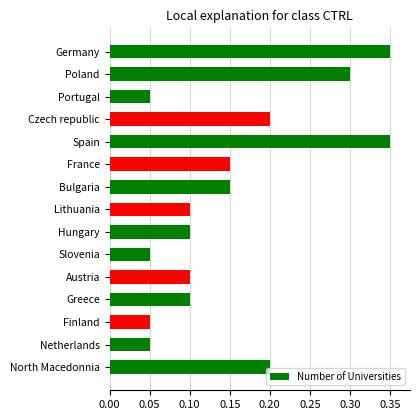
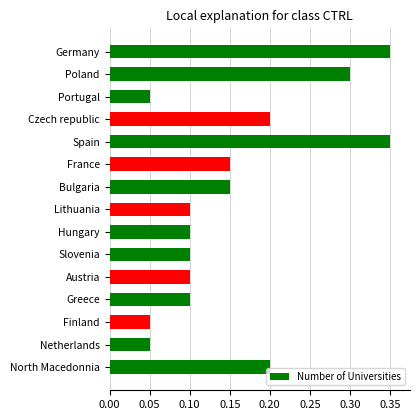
  {
    "Germany": 0.35,
    "Poland": 0.30,
    "Portugal": 0.05,
    "Czech republic": 0.20,
    "Spain": 0.35,
    "France": 0.15,
    "Bulgaria": 0.15,
    "Lithuania": 0.10,
    "Hungary": 0.10,
-   "Slovenia": 0.05,
+   "Slovenia": 0.10,
    "Austria": 0.10,
    "Greece": 0.10,
    "Finland": 0.05,
    "Netherlands": 0.05,
    "North Macedonnia": 0.20
  }
